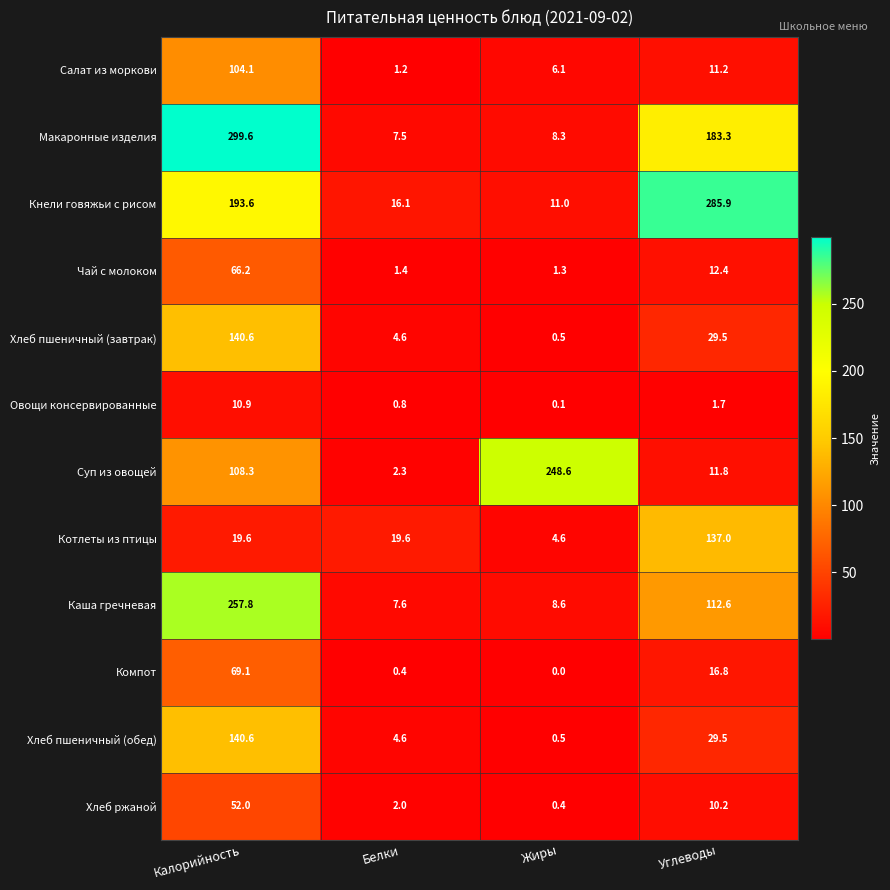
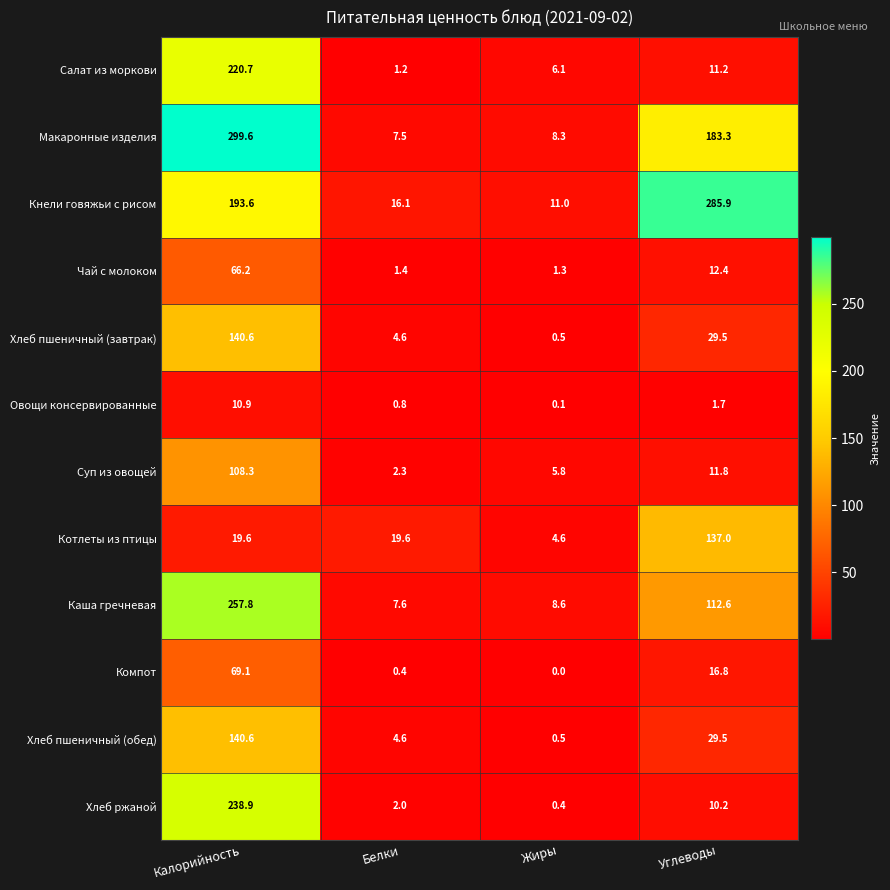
  {
    "Салат из моркови": {
-     "Калорийность": 104.1,
+     "Калорийность": 220.7,
      "Белки": 1.2,
      "Жиры": 6.1,
      "Углеводы": 11.2
    },
    "Макаронные изделия": {
      "Калорийность": 299.6,
      "Белки": 7.5,
      "Жиры": 8.3,
      "Углеводы": 183.3
    },
    "Кнели говяжьи с рисом": {
      "Калорийность": 193.6,
      "Белки": 16.1,
      "Жиры": 11.0,
      "Углеводы": 285.9
    },
    "Чай с молоком": {
      "Калорийность": 66.2,
      "Белки": 1.4,
      "Жиры": 1.3,
      "Углеводы": 12.4
    },
    "Хлеб пшеничный (завтрак)": {
      "Калорийность": 140.6,
      "Белки": 4.6,
      "Жиры": 0.5,
      "Углеводы": 29.5
    },
    "Овощи консервированные": {
      "Калорийность": 10.9,
      "Белки": 0.8,
      "Жиры": 0.1,
      "Углеводы": 1.7
    },
    "Суп из овощей": {
      "Калорийность": 108.3,
      "Белки": 2.3,
-     "Жиры": 248.6,
+     "Жиры": 5.8,
      "Углеводы": 11.8
    },
    "Котлеты из птицы": {
      "Калорийность": 19.6,
      "Белки": 19.6,
      "Жиры": 4.6,
      "Углеводы": 137.0
    },
    "Каша гречневая": {
      "Калорийность": 257.8,
      "Белки": 7.6,
      "Жиры": 8.6,
      "Углеводы": 112.6
    },
    "Компот": {
      "Калорийность": 69.1,
      "Белки": 0.4,
      "Жиры": 0.0,
      "Углеводы": 16.8
    },
    "Хлеб пшеничный (обед)": {
      "Калорийность": 140.6,
      "Белки": 4.6,
      "Жиры": 0.5,
      "Углеводы": 29.5
    },
    "Хлеб ржаной": {
-     "Калорийность": 52.0,
+     "Калорийность": 238.9,
      "Белки": 2.0,
      "Жиры": 0.4,
      "Углеводы": 10.2
    }
  }
